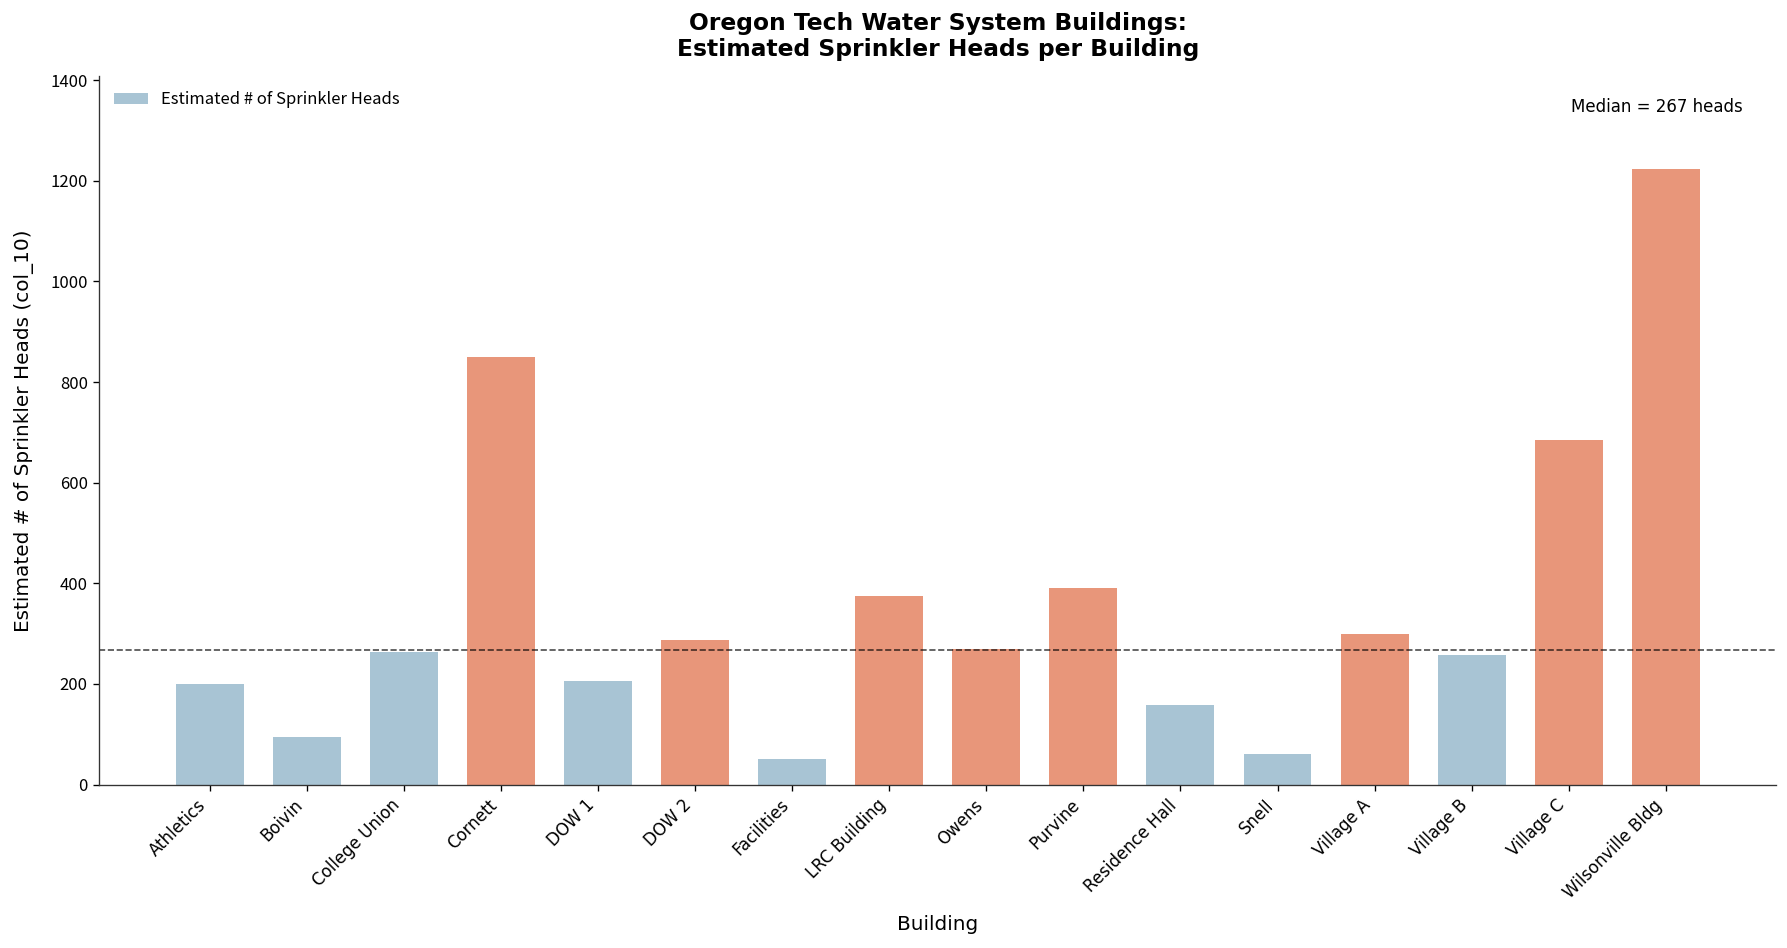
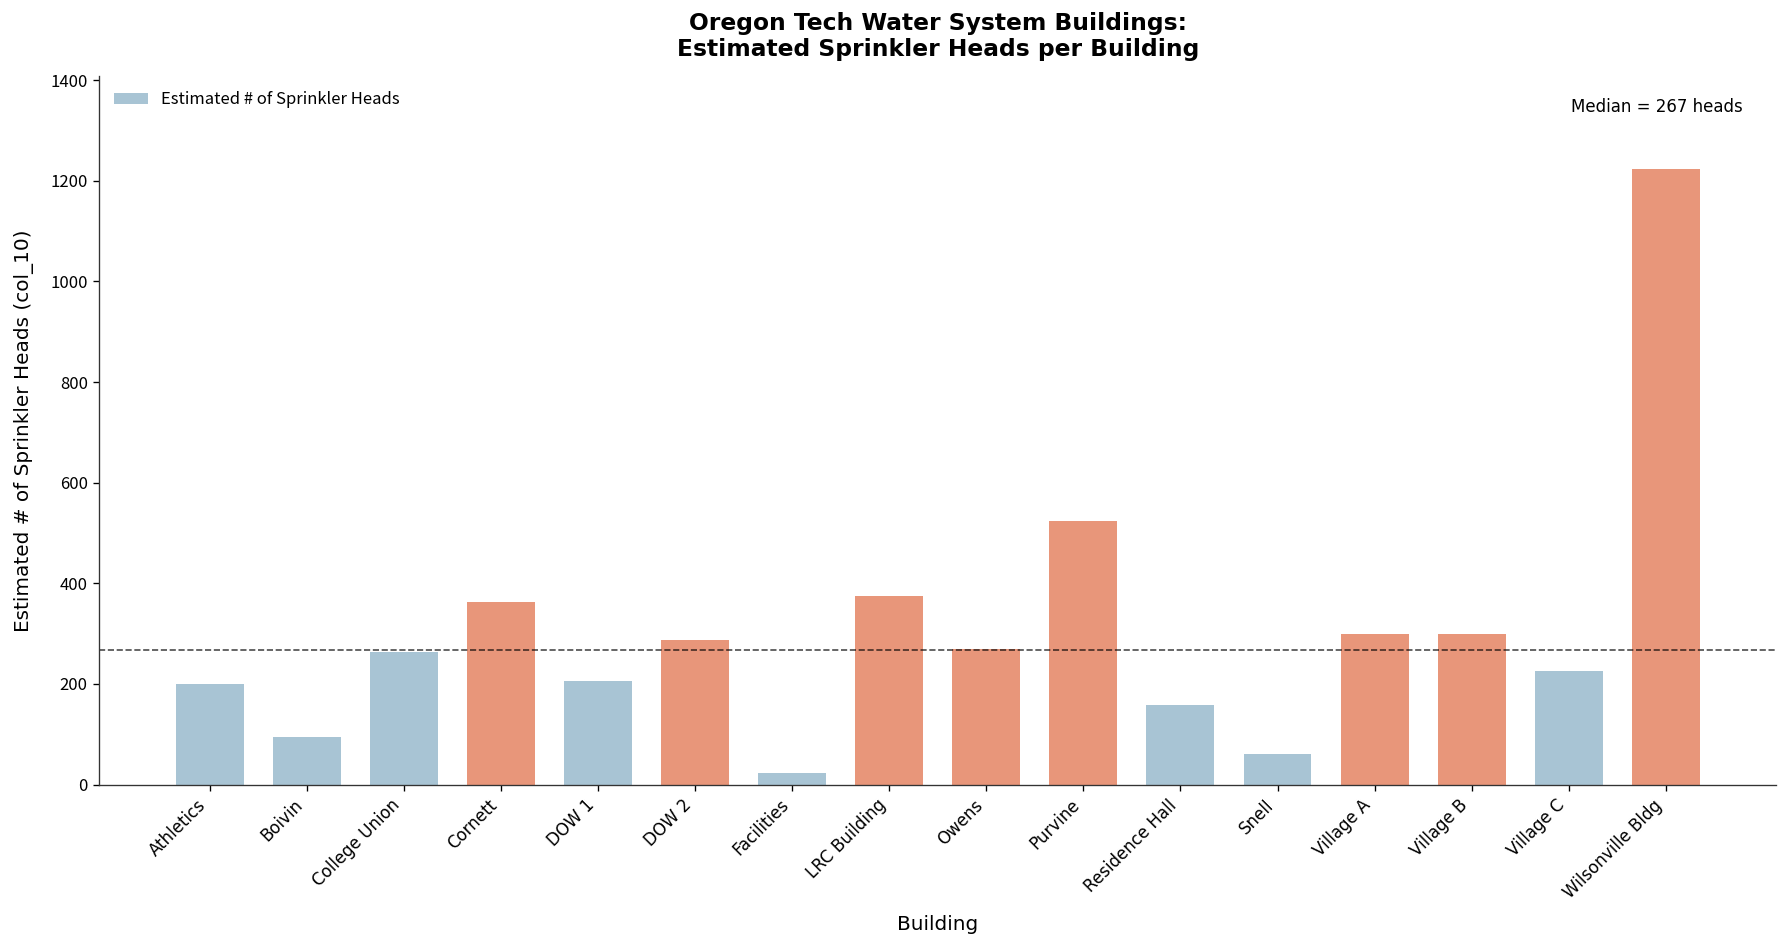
  {
    "Athletics": 200,
    "Boivin": 100,
    "College Union": 260,
-   "Cornett": 850,
+   "Cornett": 360,
    "DOW 1": 210,
    "DOW 2": 290,
-   "Facilities": 50,
+   "Facilities": 20,
    "LRC Building": 380,
    "Owens": 270,
-   "Purvine": 390,
+   "Purvine": 520,
    "Residence Hall": 160,
    "Snell": 60,
    "Village A": 300,
-   "Village B": 260,
-   "Village C": 690,
+   "Village B": 300,
+   "Village C": 230,
    "Wilsonville Bldg": 1220
  }
